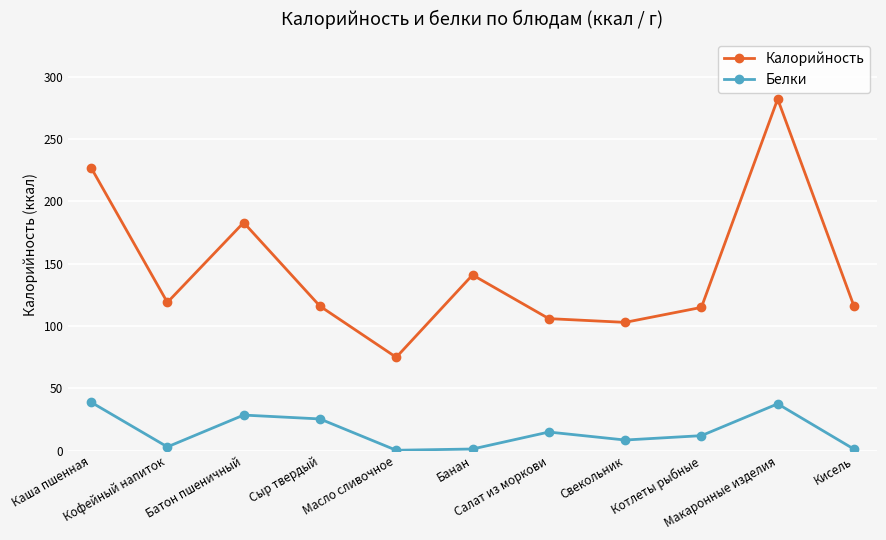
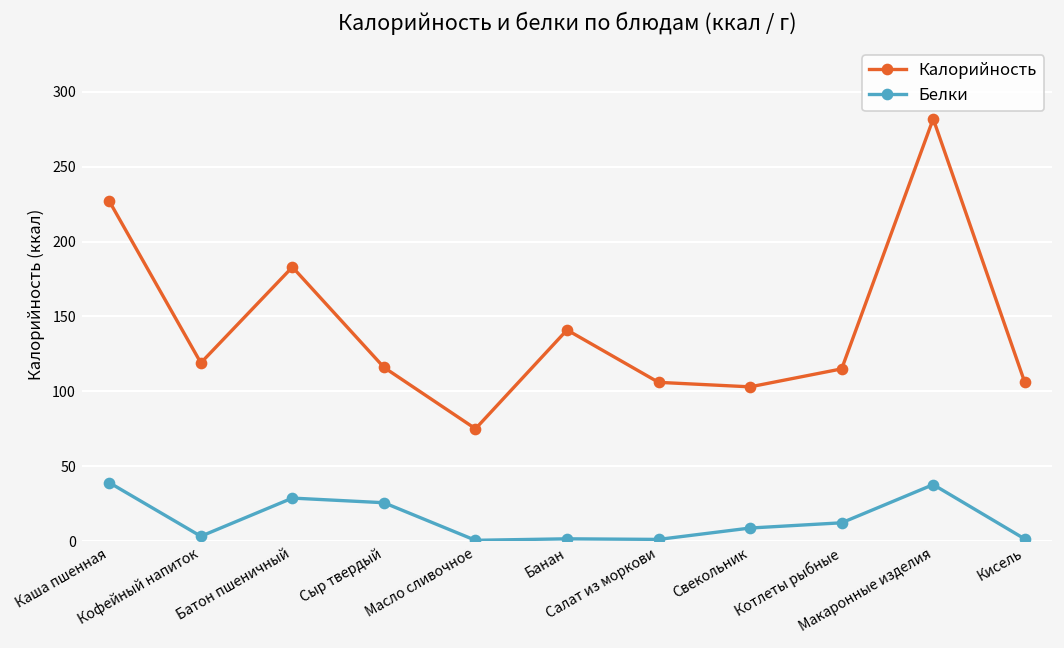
  {
    "Калорийность": {
      "Каша пшенная": 227,
      "Кофейный напиток": 119,
      "Батон пшеничный": 183,
      "Сыр твердый": 116,
      "Масло сливочное": 75,
      "Банан": 141,
      "Салат из моркови": 106,
      "Свекольник": 103,
      "Котлеты рыбные": 115,
      "Макаронные изделия": 282,
-     "Кисель": 116
+     "Кисель": 106
    },
    "Белки": {
      "Каша пшенная": 39,
      "Кофейный напиток": 3,
      "Батон пшеничный": 29,
      "Сыр твердый": 26,
      "Масло сливочное": 1,
      "Банан": 2,
-     "Салат из моркови": 15,
+     "Салат из моркови": 1,
      "Свекольник": 9,
      "Котлеты рыбные": 12,
      "Макаронные изделия": 38,
      "Кисель": 1
    }
  }
